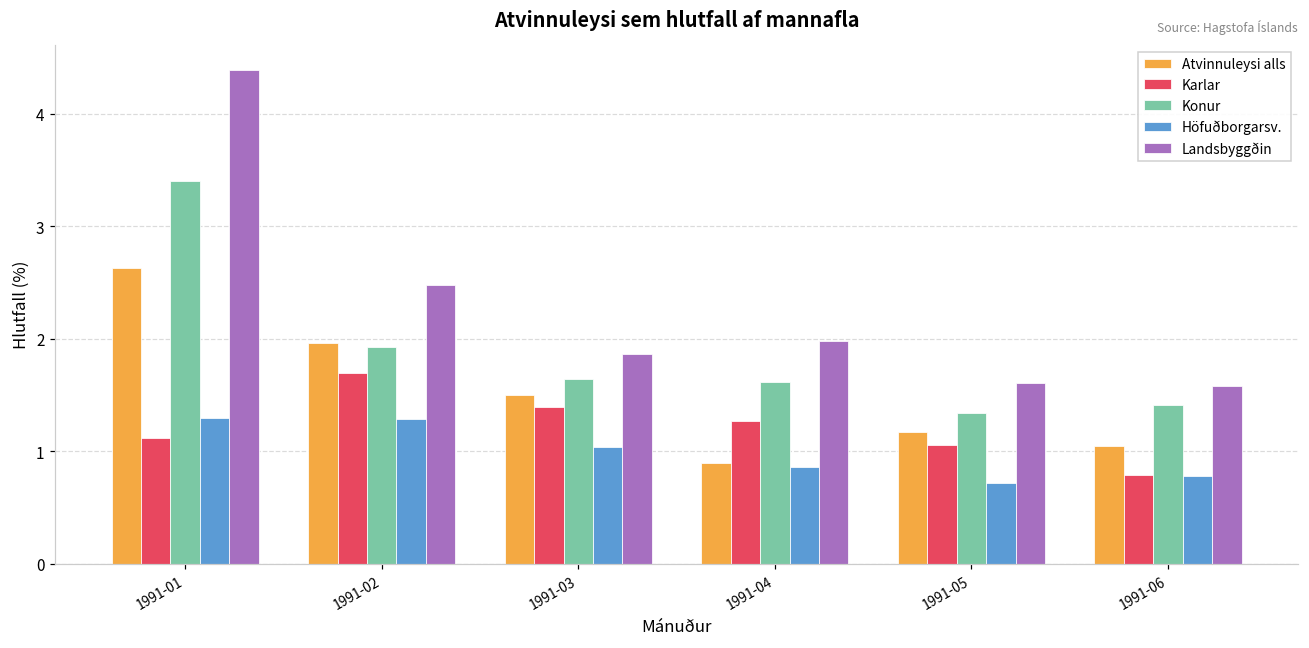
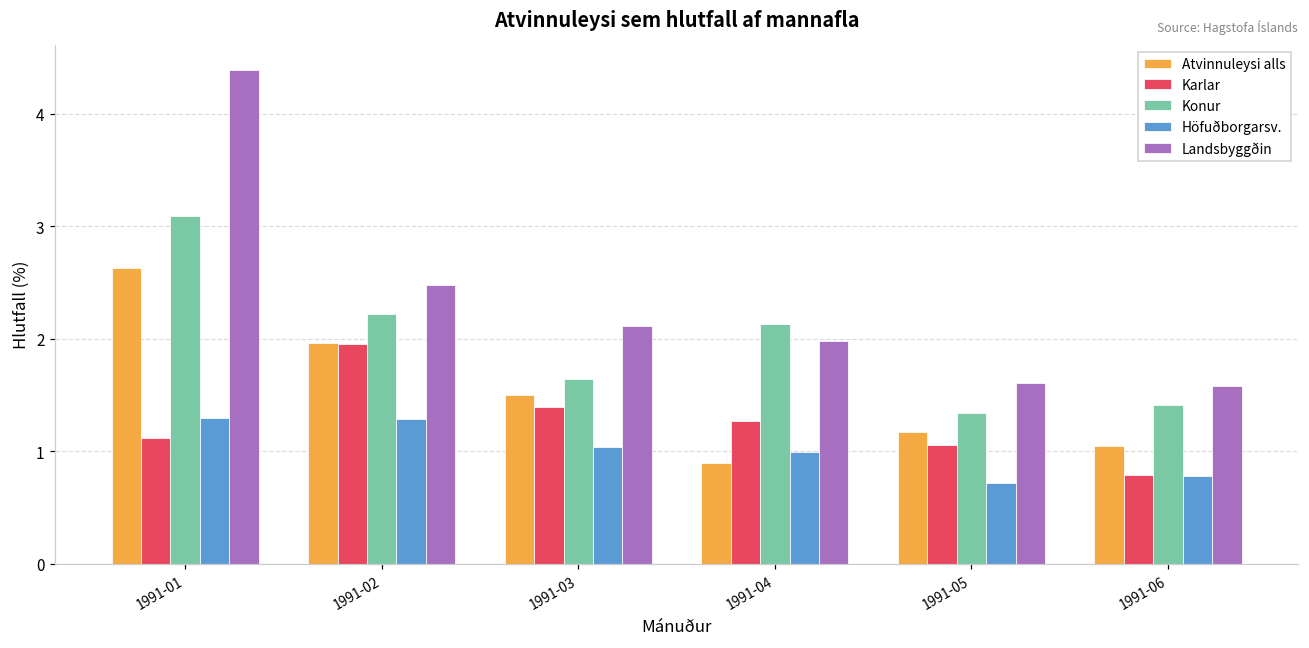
  {
    "Atvinnuleysi alls": {
      "1991-01": 2.63,
      "1991-02": 1.96,
      "1991-03": 1.50,
      "1991-04": 0.90,
      "1991-05": 1.17,
      "1991-06": 1.05
    },
    "Karlar": {
      "1991-01": 1.12,
-     "1991-02": 1.70,
+     "1991-02": 1.96,
      "1991-03": 1.40,
      "1991-04": 1.27,
      "1991-05": 1.05,
      "1991-06": 0.79
    },
    "Konur": {
-     "1991-01": 3.40,
-     "1991-02": 1.93,
+     "1991-01": 3.09,
+     "1991-02": 2.22,
      "1991-03": 1.64,
-     "1991-04": 1.61,
+     "1991-04": 2.13,
      "1991-05": 1.34,
      "1991-06": 1.41
    },
    "Höfuðborgarsv.": {
      "1991-01": 1.29,
      "1991-02": 1.29,
      "1991-03": 1.04,
-     "1991-04": 0.86,
+     "1991-04": 0.99,
      "1991-05": 0.72,
      "1991-06": 0.78
    },
    "Landsbyggðin": {
      "1991-01": 4.39,
      "1991-02": 2.48,
-     "1991-03": 1.86,
+     "1991-03": 2.12,
      "1991-04": 1.98,
      "1991-05": 1.61,
      "1991-06": 1.58
    }
  }
